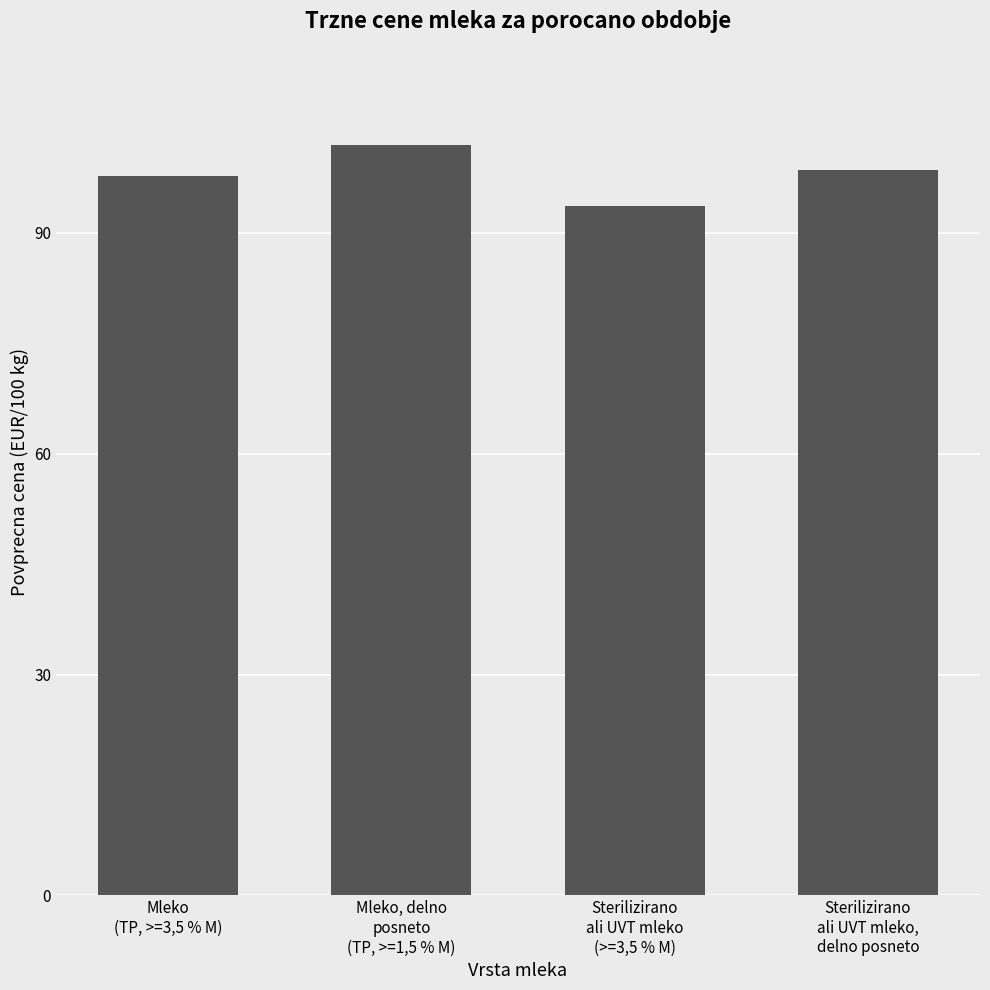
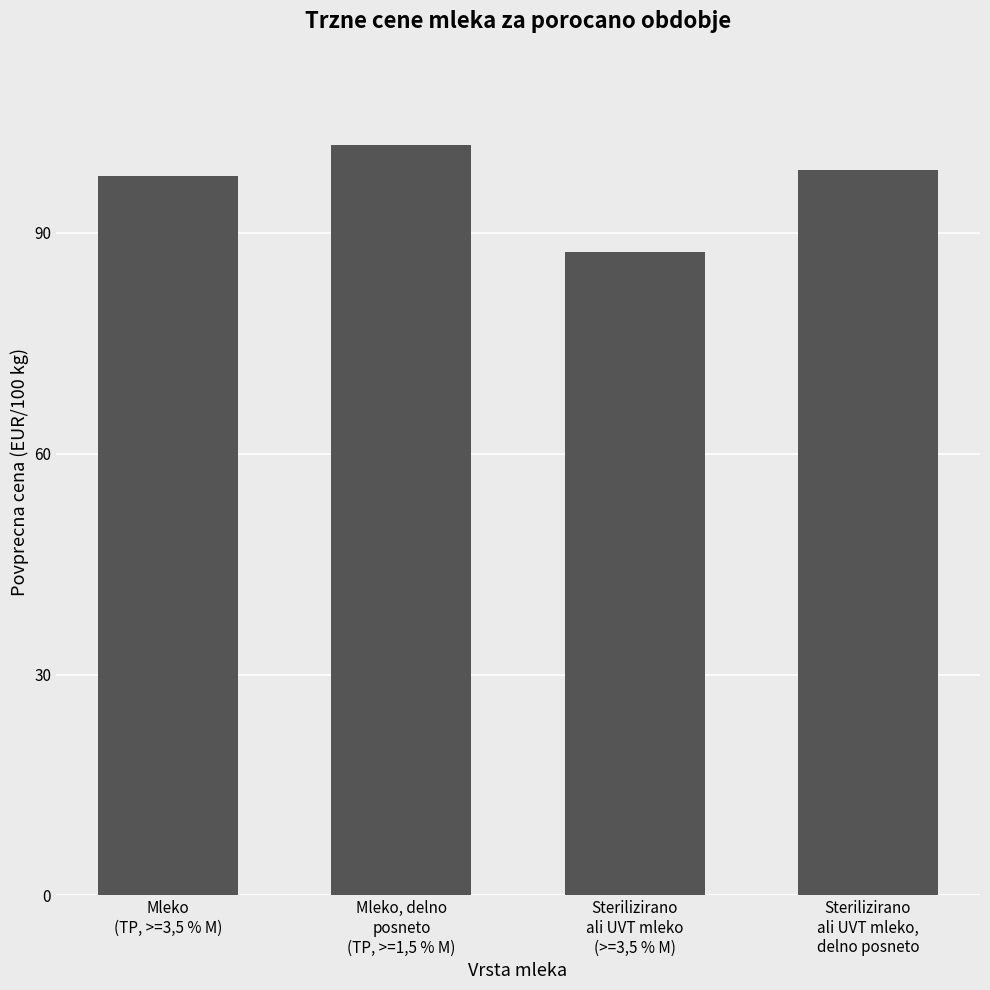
  {
    "Mleko (TP, >=3,5 % M)": 98,
    "Mleko, delno posneto (TP, >=1,5 % M)": 102,
-   "Sterilizirano ali UVT mleko (>=3,5 % M)": 94,
+   "Sterilizirano ali UVT mleko (>=3,5 % M)": 87,
    "Sterilizirano ali UVT mleko, delno posneto": 99
  }
